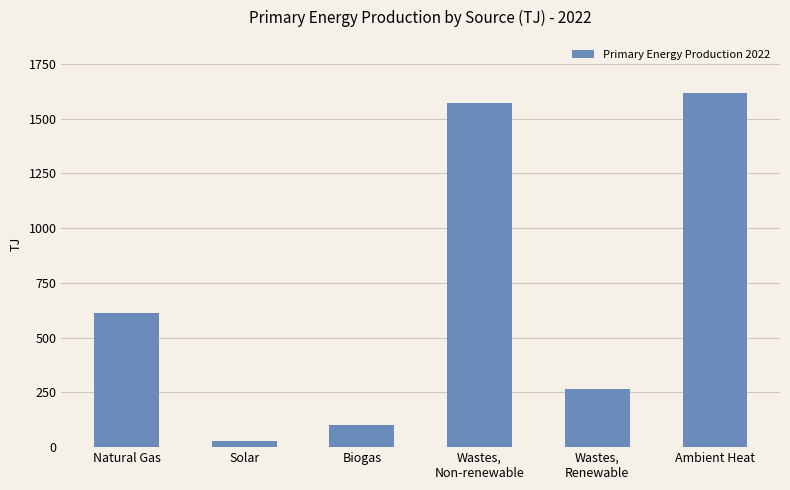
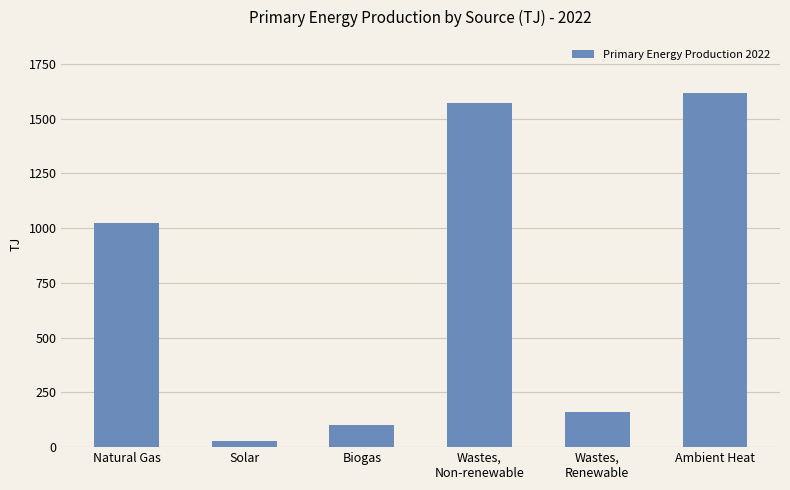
  {
-   "Natural Gas": 610,
+   "Natural Gas": 1020,
    "Solar": 30,
    "Biogas": 100,
    "Wastes, Non-renewable": 1570,
-   "Wastes, Renewable": 260,
+   "Wastes, Renewable": 160,
    "Ambient Heat": 1620
  }
